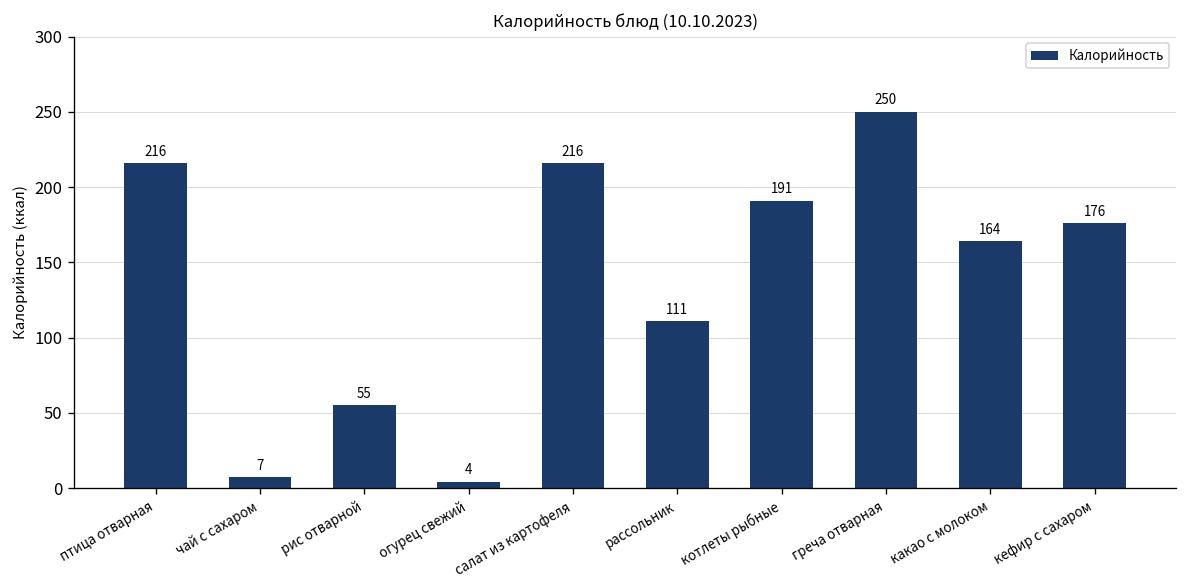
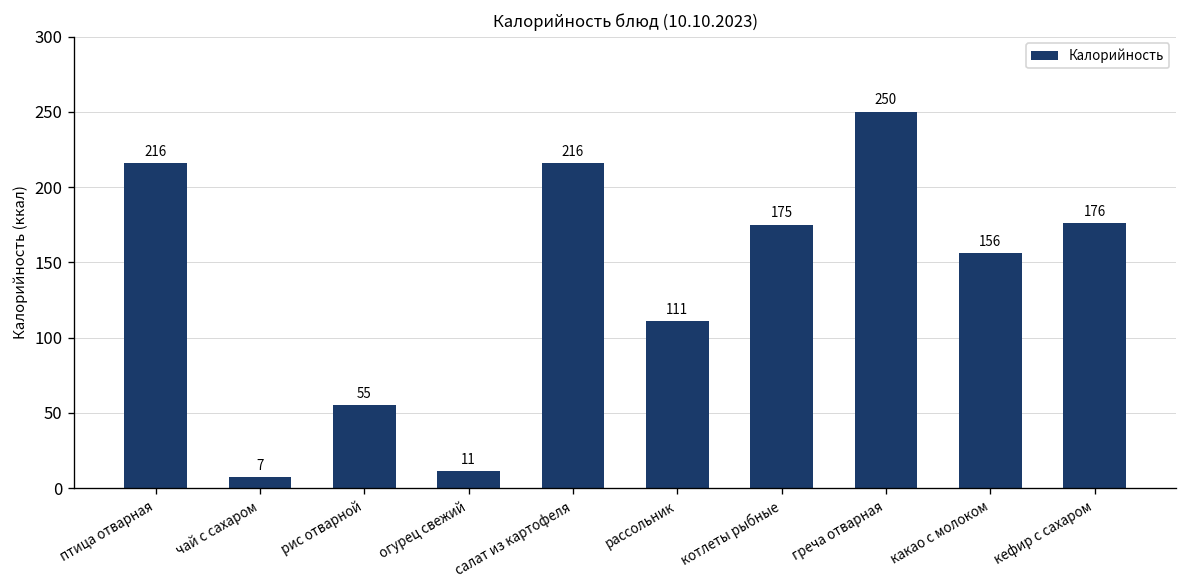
  {
    "птица отварная": 216,
    "чай с сахаром": 7,
    "рис отварной": 55,
-   "огурец свежий": 4,
+   "огурец свежий": 11,
    "салат из картофеля": 216,
    "рассольник": 111,
-   "котлеты рыбные": 191,
+   "котлеты рыбные": 175,
    "греча отварная": 250,
-   "какао с молоком": 164,
+   "какао с молоком": 156,
    "кефир с сахаром": 176
  }
